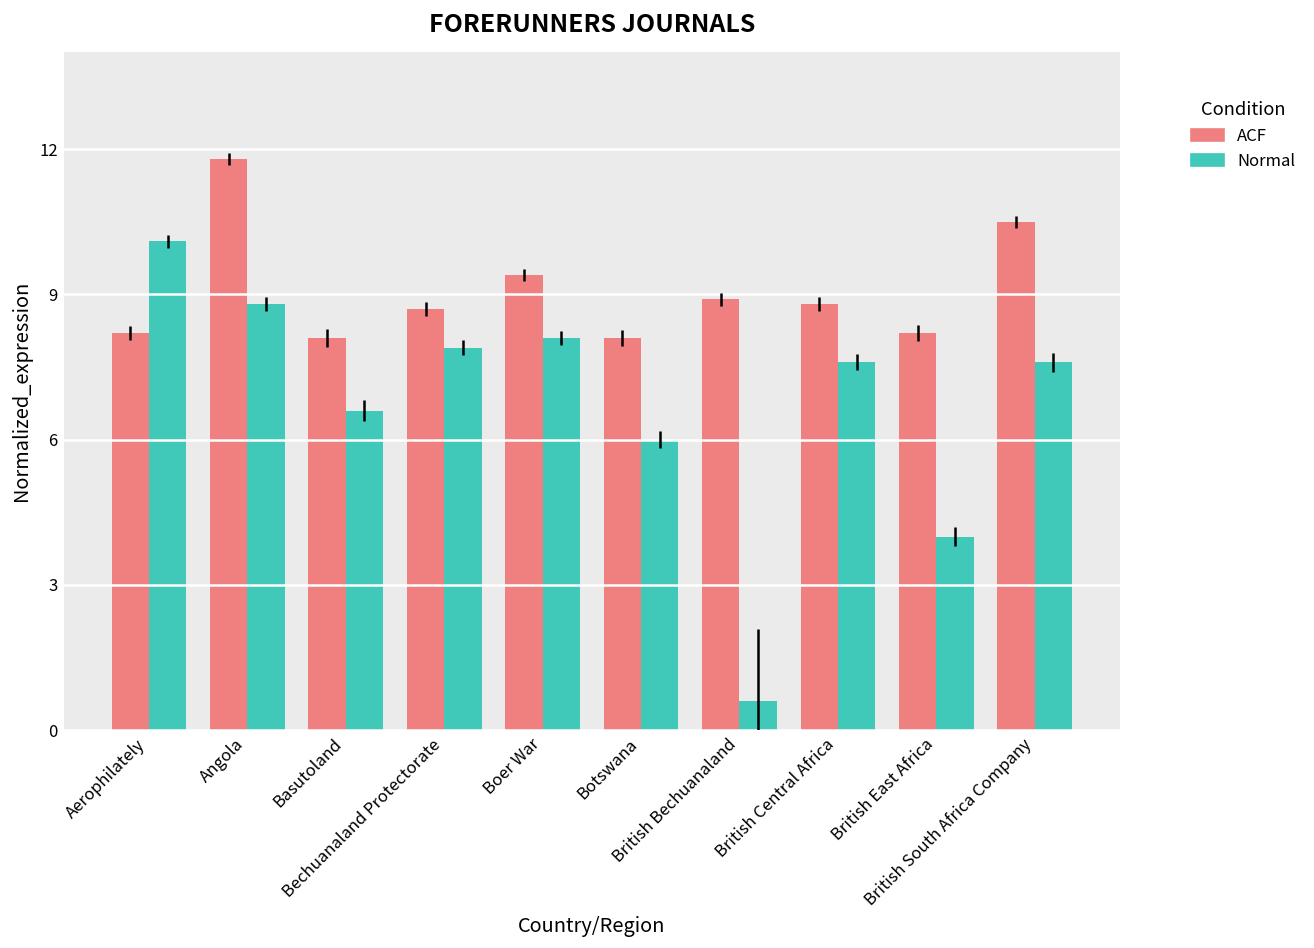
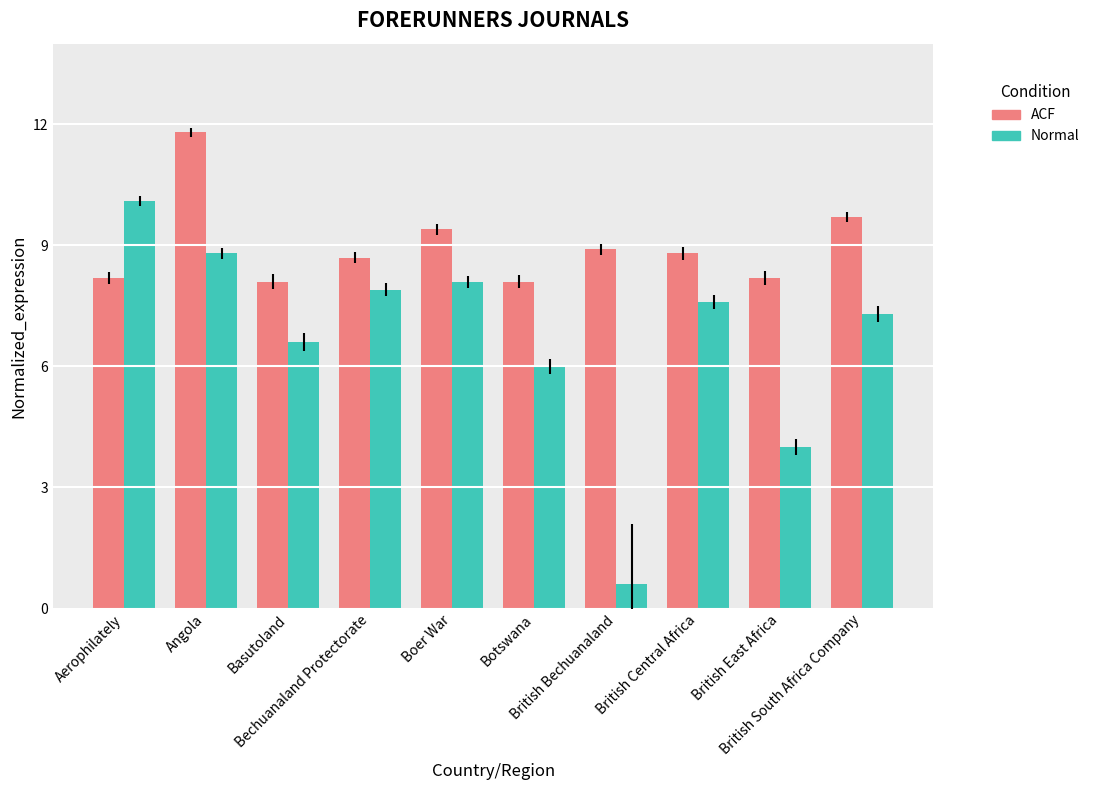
  {
    "ACF": {
      "Aerophilately": 8.2,
      "Angola": 11.8,
      "Basutoland": 8.1,
      "Bechuanaland Protectorate": 8.7,
      "Boer War": 9.4,
      "Botswana": 8.1,
      "British Bechuanaland": 8.9,
      "British Central Africa": 8.8,
      "British East Africa": 8.2,
-     "British South Africa Company": 10.5
+     "British South Africa Company": 9.7
    },
    "Normal": {
      "Aerophilately": 10.1,
      "Angola": 8.8,
      "Basutoland": 6.6,
      "Bechuanaland Protectorate": 7.9,
      "Boer War": 8.1,
      "Botswana": 6.0,
      "British Bechuanaland": 0.6,
      "British Central Africa": 7.6,
      "British East Africa": 4.0,
-     "British South Africa Company": 7.6
+     "British South Africa Company": 7.3
    }
  }
